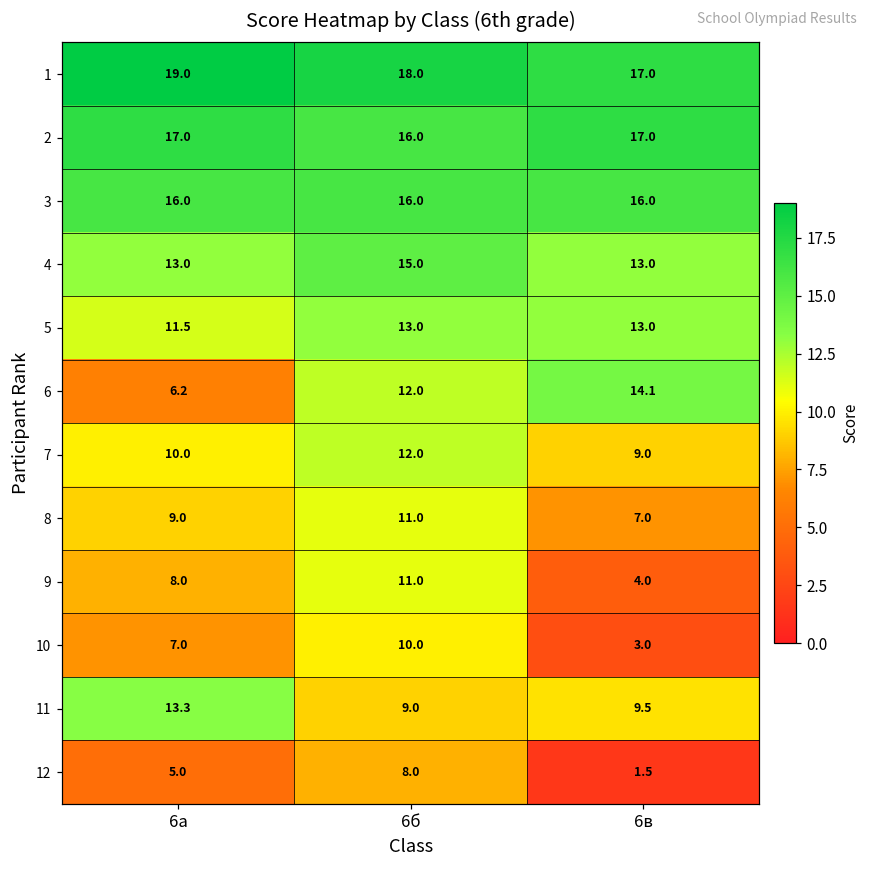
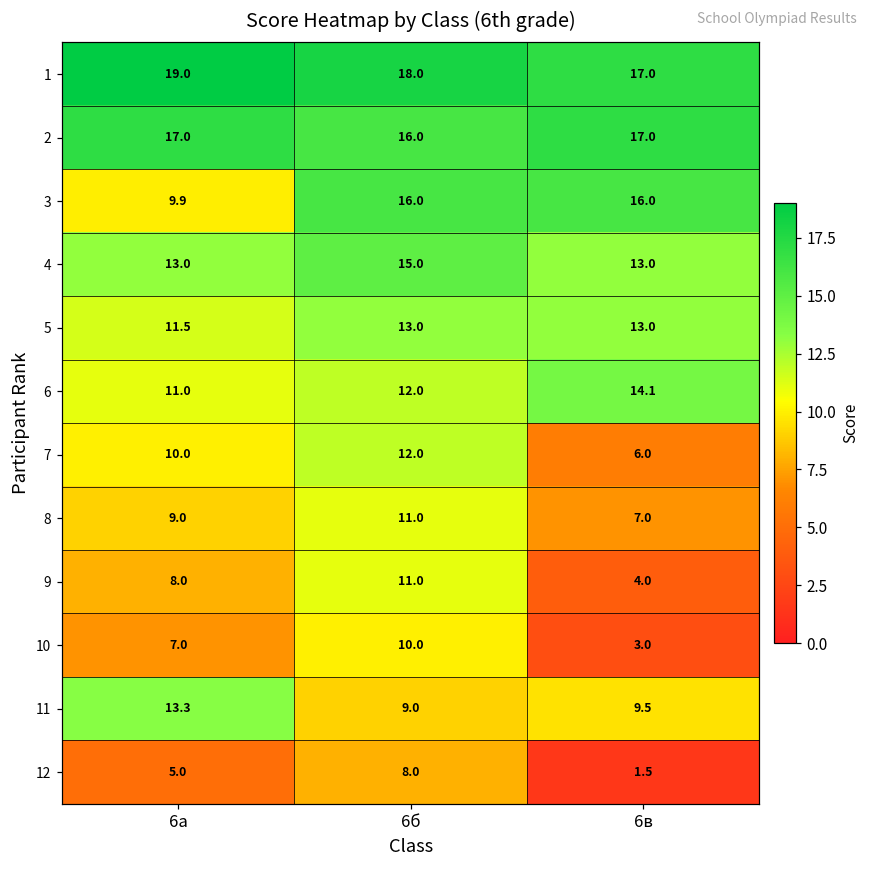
  {
    "1": {
      "6а": 19.0,
      "6б": 18.0,
      "6в": 17.0
    },
    "2": {
      "6а": 17.0,
      "6б": 16.0,
      "6в": 17.0
    },
    "3": {
-     "6а": 16.0,
+     "6а": 9.9,
      "6б": 16.0,
      "6в": 16.0
    },
    "4": {
      "6а": 13.0,
      "6б": 15.0,
      "6в": 13.0
    },
    "5": {
      "6а": 11.5,
      "6б": 13.0,
      "6в": 13.0
    },
    "6": {
-     "6а": 6.2,
+     "6а": 11.0,
      "6б": 12.0,
      "6в": 14.1
    },
    "7": {
      "6а": 10.0,
      "6б": 12.0,
-     "6в": 9.0
+     "6в": 6.0
    },
    "8": {
      "6а": 9.0,
      "6б": 11.0,
      "6в": 7.0
    },
    "9": {
      "6а": 8.0,
      "6б": 11.0,
      "6в": 4.0
    },
    "10": {
      "6а": 7.0,
      "6б": 10.0,
      "6в": 3.0
    },
    "11": {
      "6а": 13.3,
      "6б": 9.0,
      "6в": 9.5
    },
    "12": {
      "6а": 5.0,
      "6б": 8.0,
      "6в": 1.5
    }
  }
